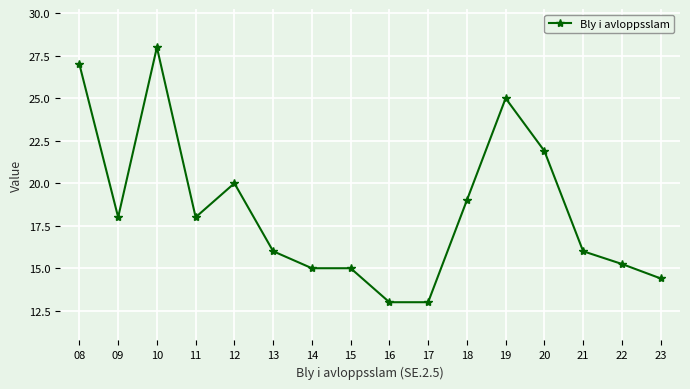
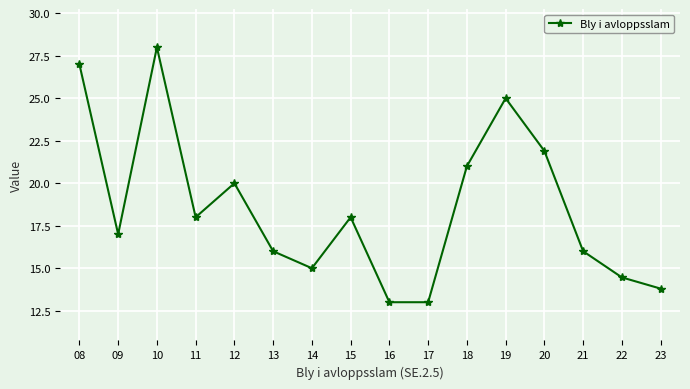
  {
    "08": 27.0,
-   "09": 18,
+   "09": 17,
    "10": 28.0,
    "11": 18.0,
    "12": 20.0,
    "13": 16.0,
    "14": 15.0,
-   "15": 15,
+   "15": 18,
    "16": 13.0,
    "17": 13.0,
-   "18": 19,
+   "18": 21,
    "19": 25.0,
    "20": 21.9,
    "21": 16.0,
-   "22": 15.3,
-   "23": 14.4
+   "22": 14.5,
+   "23": 13.8
  }
